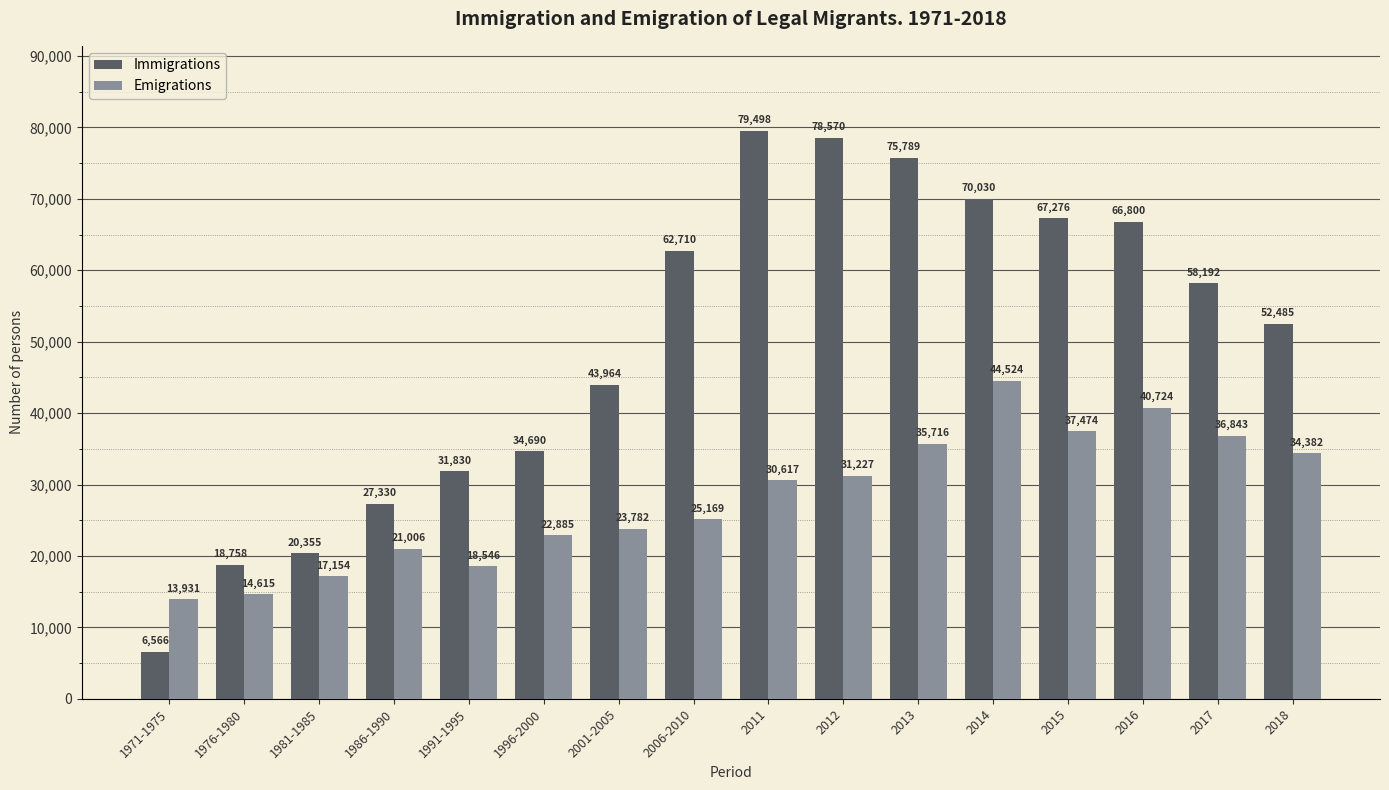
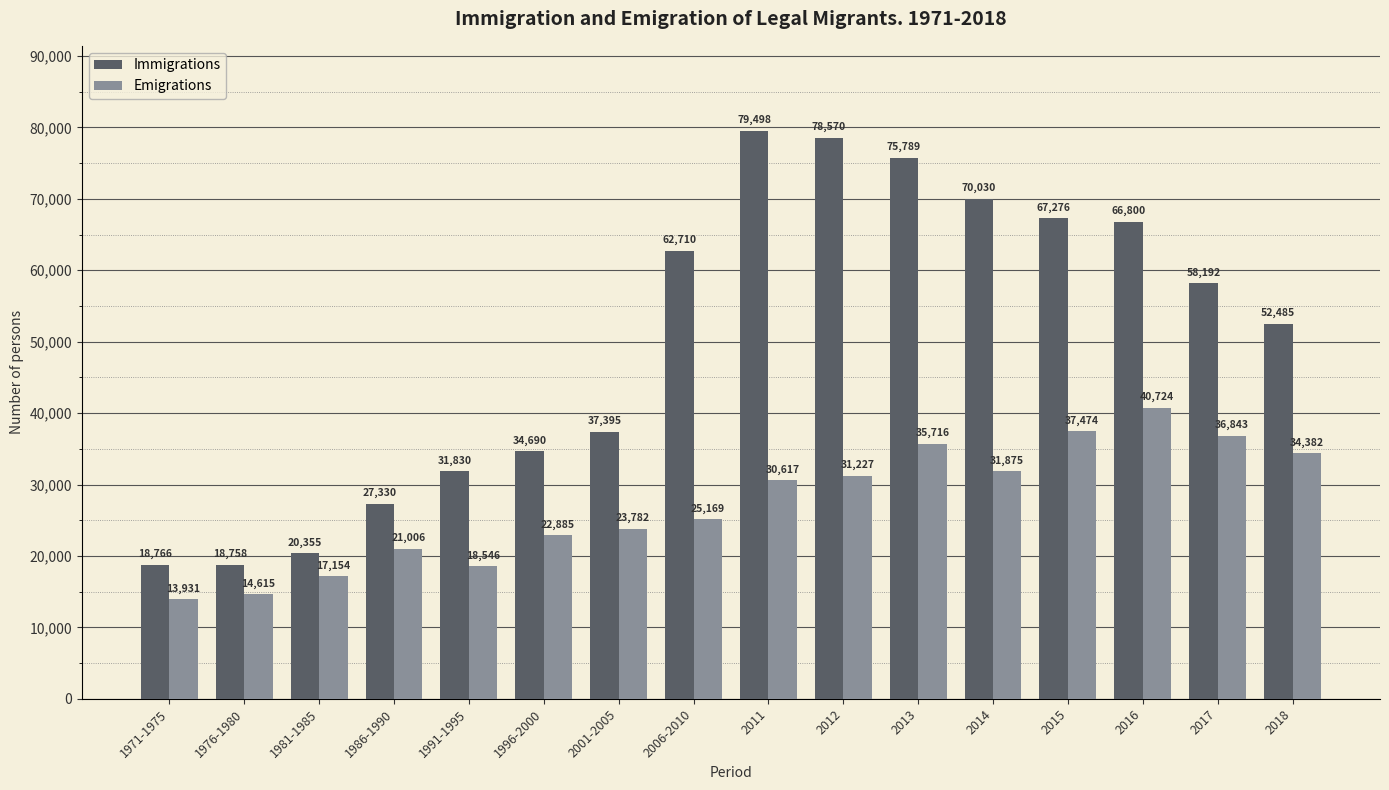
  {
    "Immigrations": {
-     "1971-1975": "6,566",
+     "1971-1975": "18,766",
      "1976-1980": "18,758",
      "1981-1985": "20,355",
      "1986-1990": "27,330",
      "1991-1995": "31,830",
      "1996-2000": "34,690",
-     "2001-2005": "43,964",
+     "2001-2005": "37,395",
      "2006-2010": "62,710",
      "2011": "79,498",
      "2012": "78,570",
      "2013": "75,789",
      "2014": "70,030",
      "2015": "67,276",
      "2016": "66,800",
      "2017": "58,192",
      "2018": "52,485"
    },
    "Emigrations": {
      "1971-1975": "13,931",
      "1976-1980": "14,615",
      "1981-1985": "17,154",
      "1986-1990": "21,006",
      "1991-1995": "18,546",
      "1996-2000": "22,885",
      "2001-2005": "23,782",
      "2006-2010": "25,169",
      "2011": "30,617",
      "2012": "31,227",
      "2013": "35,716",
-     "2014": "44,524",
+     "2014": "31,875",
      "2015": "37,474",
      "2016": "40,724",
      "2017": "36,843",
      "2018": "34,382"
    }
  }
